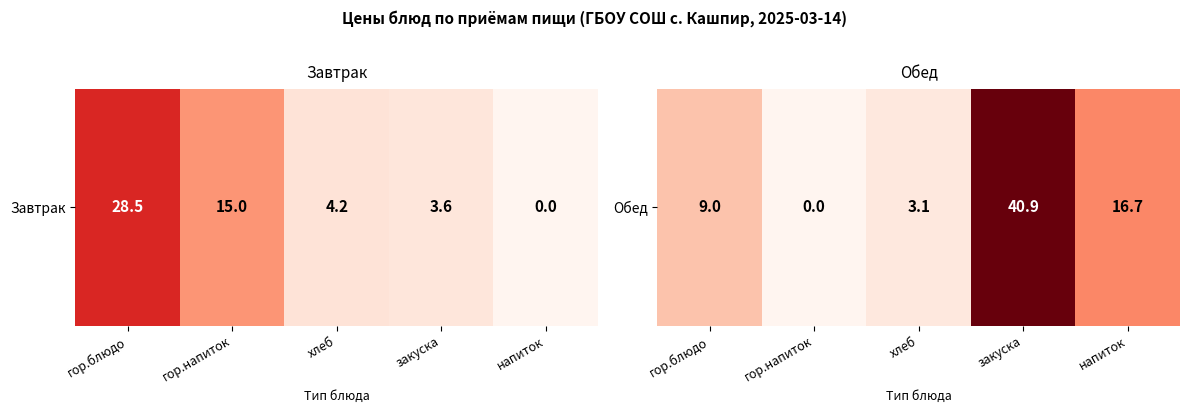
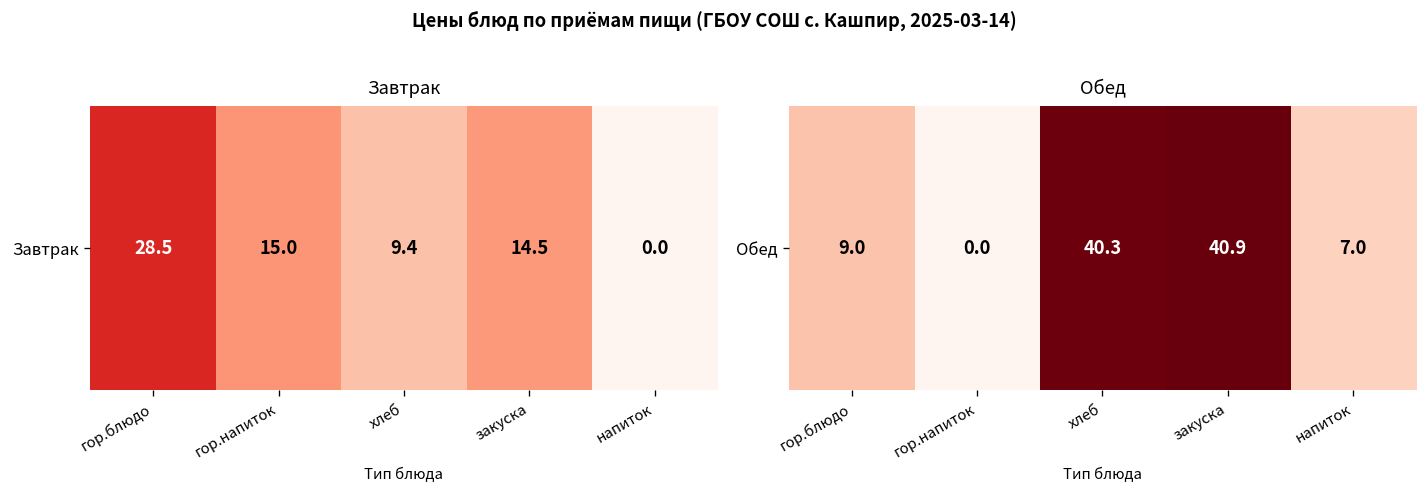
  {
    "Завтрак": {
      "Завтрак": {
        "гор.блюдо": 28.5,
        "гор.напиток": 15.0,
-       "хлеб": 4.2,
-       "закуска": 3.6,
+       "хлеб": 9.4,
+       "закуска": 14.5,
        "напиток": 0.0
      }
    },
    "Обед": {
      "Обед": {
        "гор.блюдо": 9.0,
        "гор.напиток": 0.0,
-       "хлеб": 3.1,
+       "хлеб": 40.3,
        "закуска": 40.9,
-       "напиток": 16.7
+       "напиток": 7.0
      }
    }
  }
